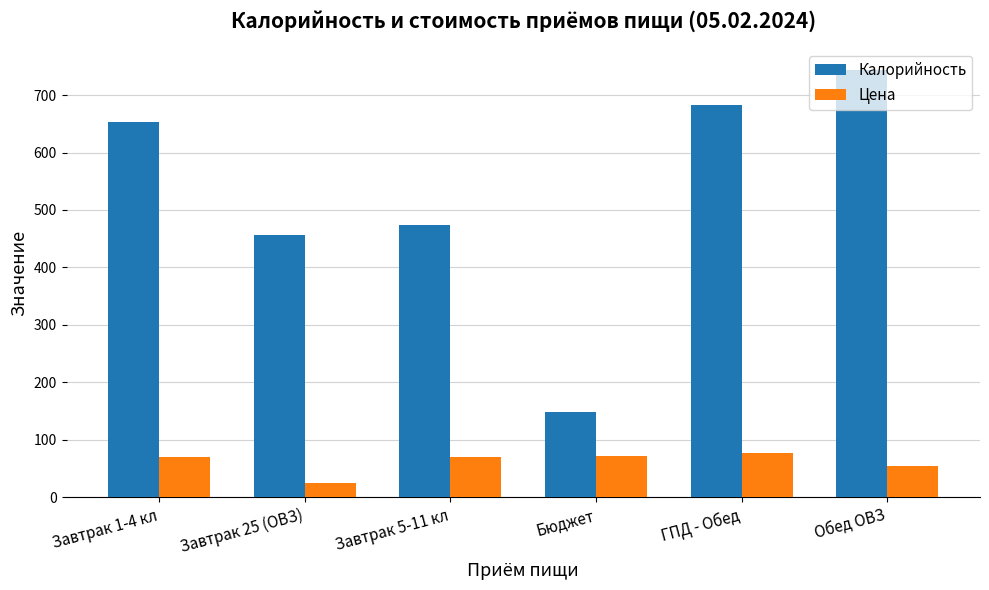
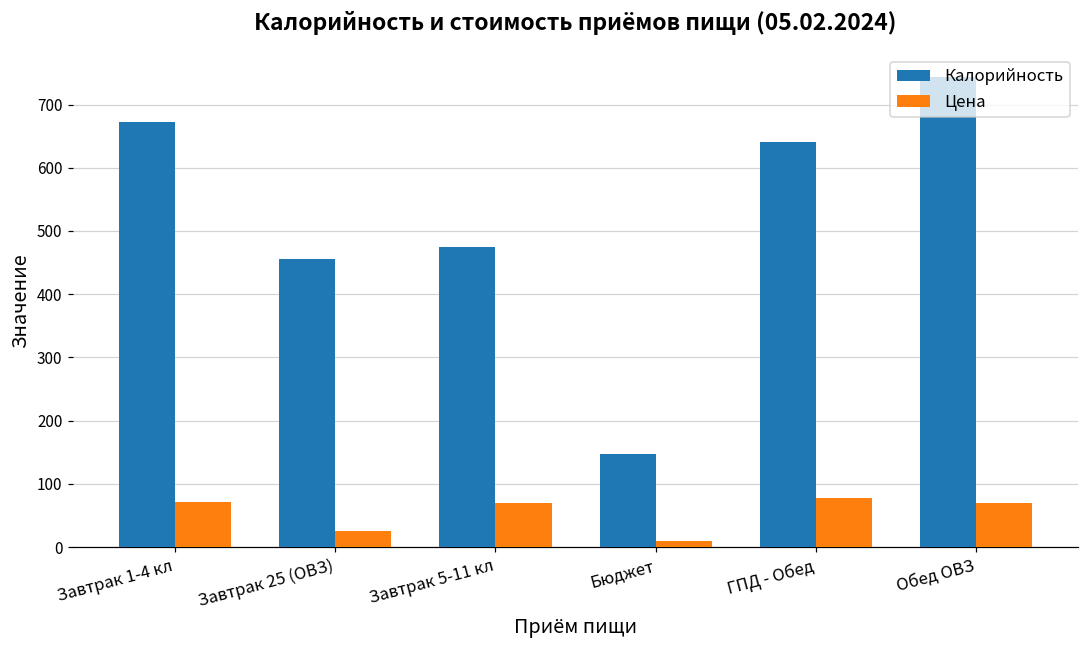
  {
    "Калорийность": {
-     "Завтрак 1-4 кл": 650,
+     "Завтрак 1-4 кл": 670,
      "Завтрак 25 (ОВЗ)": 460,
      "Завтрак 5-11 кл": 470,
      "Бюджет": 150,
-     "ГПД - Обед": 680
+     "ГПД - Обед": 640
    },
    "Цена": {
      "Завтрак 1-4 кл": 70,
      "Завтрак 25 (ОВЗ)": 30,
      "Завтрак 5-11 кл": 70,
-     "Бюджет": 70,
+     "Бюджет": 10,
      "ГПД - Обед": 80,
-     "Обед ОВЗ": 50
+     "Обед ОВЗ": 70
    }
  }
